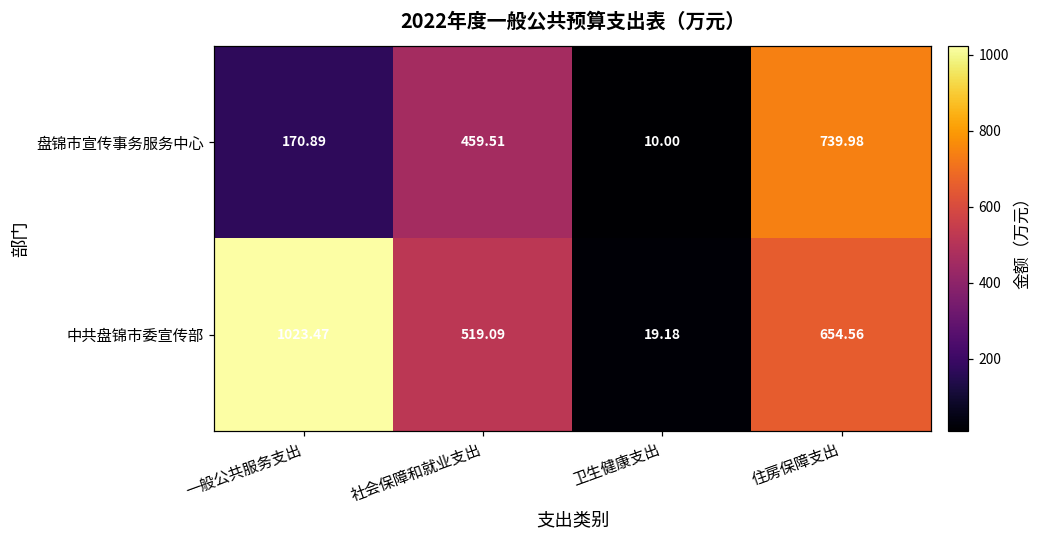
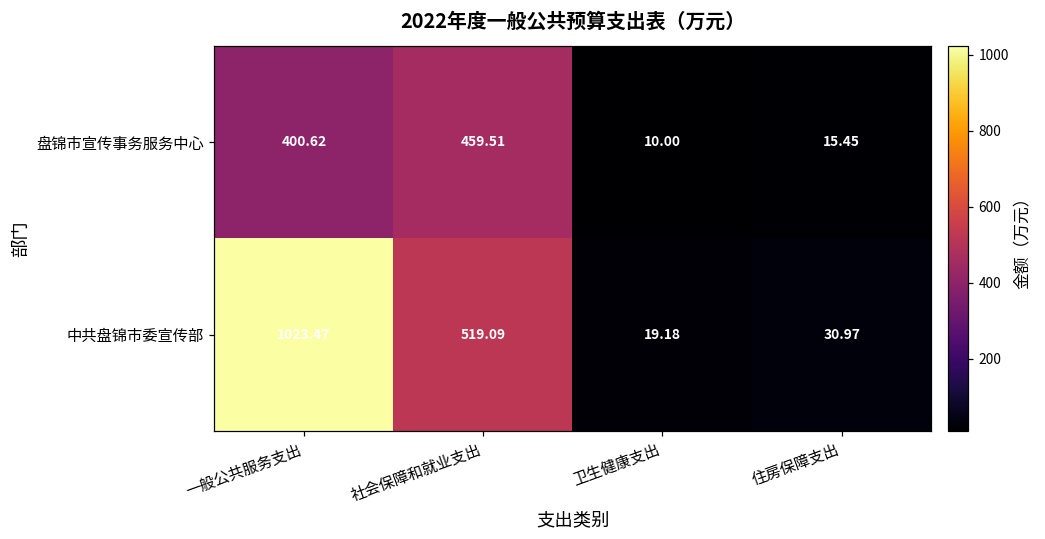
  {
    "盘锦市宣传事务服务中心": {
-     "一般公共服务支出": 170.89,
+     "一般公共服务支出": 400.62,
      "社会保障和就业支出": 459.51,
      "卫生健康支出": 10.00,
-     "住房保障支出": 739.98
+     "住房保障支出": 15.45
    },
    "中共盘锦市委宣传部": {
      "一般公共服务支出": 1023.47,
      "社会保障和就业支出": 519.09,
      "卫生健康支出": 19.18,
-     "住房保障支出": 654.56
+     "住房保障支出": 30.97
    }
  }
